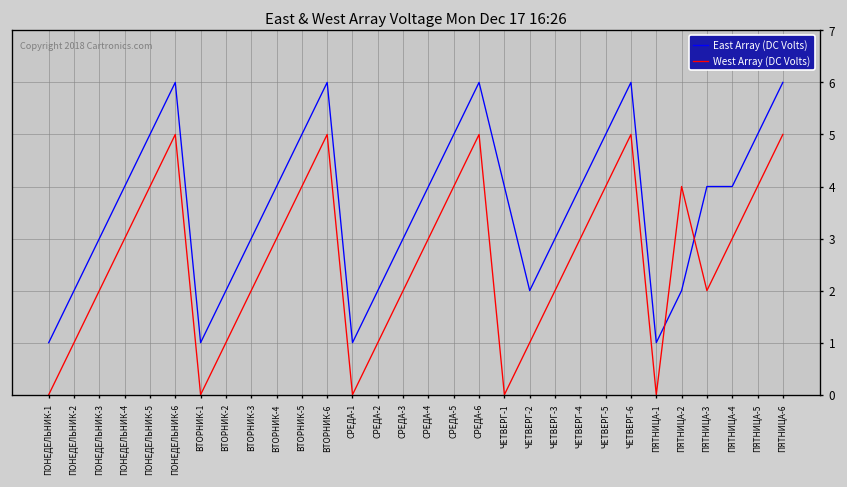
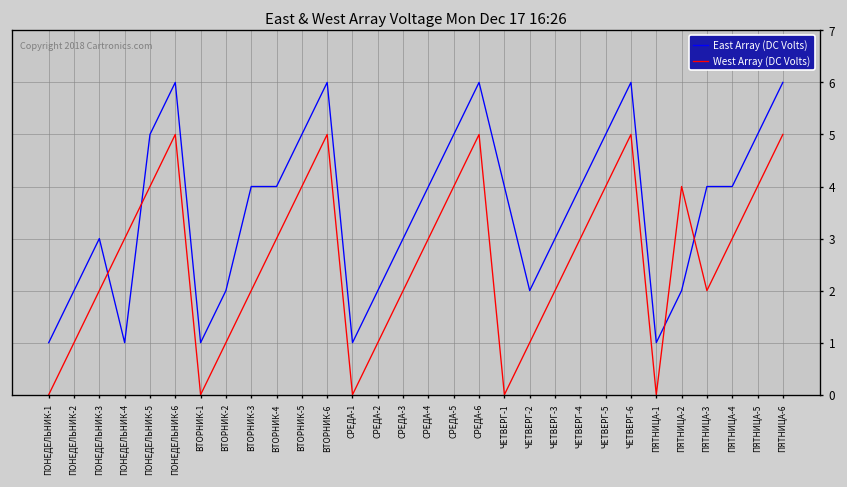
  {
    "East Array (DC Volts)": {
      "ПОНЕДЕЛЬНИК-1": 1,
      "ПОНЕДЕЛЬНИК-2": 2,
      "ПОНЕДЕЛЬНИК-3": 3,
-     "ПОНЕДЕЛЬНИК-4": 4,
+     "ПОНЕДЕЛЬНИК-4": 1,
      "ПОНЕДЕЛЬНИК-5": 5,
      "ПОНЕДЕЛЬНИК-6": 6,
      "ВТОРНИК-1": 1,
      "ВТОРНИК-2": 2,
-     "ВТОРНИК-3": 3,
+     "ВТОРНИК-3": 4,
      "ВТОРНИК-4": 4,
      "ВТОРНИК-5": 5,
      "ВТОРНИК-6": 6,
      "СРЕДА-1": 1,
      "СРЕДА-2": 2,
      "СРЕДА-3": 3,
      "СРЕДА-4": 4,
      "СРЕДА-5": 5,
      "СРЕДА-6": 6,
      "ЧЕТВЕРГ-1": 4,
      "ЧЕТВЕРГ-2": 2,
      "ЧЕТВЕРГ-3": 3,
      "ЧЕТВЕРГ-4": 4,
      "ЧЕТВЕРГ-5": 5,
      "ЧЕТВЕРГ-6": 6,
      "ПЯТНИЦА-1": 1,
      "ПЯТНИЦА-2": 2,
      "ПЯТНИЦА-3": 4,
      "ПЯТНИЦА-4": 4,
      "ПЯТНИЦА-5": 5,
      "ПЯТНИЦА-6": 6
    },
    "West Array (DC Volts)": {
      "ПОНЕДЕЛЬНИК-1": 0,
      "ПОНЕДЕЛЬНИК-2": 1,
      "ПОНЕДЕЛЬНИК-3": 2,
      "ПОНЕДЕЛЬНИК-4": 3,
      "ПОНЕДЕЛЬНИК-5": 4,
      "ПОНЕДЕЛЬНИК-6": 5,
      "ВТОРНИК-1": 0,
      "ВТОРНИК-2": 1,
      "ВТОРНИК-3": 2,
      "ВТОРНИК-4": 3,
      "ВТОРНИК-5": 4,
      "ВТОРНИК-6": 5,
      "СРЕДА-1": 0,
      "СРЕДА-2": 1,
      "СРЕДА-3": 2,
      "СРЕДА-4": 3,
      "СРЕДА-5": 4,
      "СРЕДА-6": 5,
      "ЧЕТВЕРГ-1": 0,
      "ЧЕТВЕРГ-2": 1,
      "ЧЕТВЕРГ-3": 2,
      "ЧЕТВЕРГ-4": 3,
      "ЧЕТВЕРГ-5": 4,
      "ЧЕТВЕРГ-6": 5,
      "ПЯТНИЦА-1": 0,
      "ПЯТНИЦА-2": 4,
      "ПЯТНИЦА-3": 2,
      "ПЯТНИЦА-4": 3,
      "ПЯТНИЦА-5": 4,
      "ПЯТНИЦА-6": 5
    }
  }
